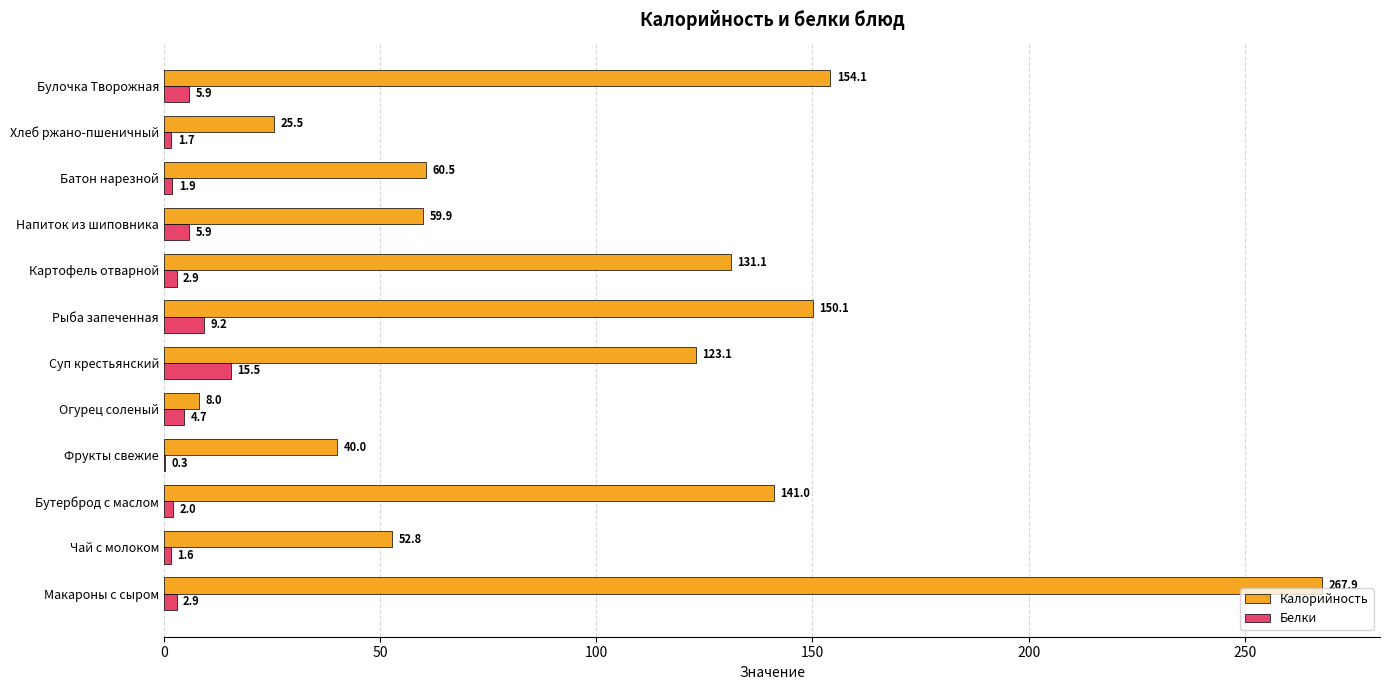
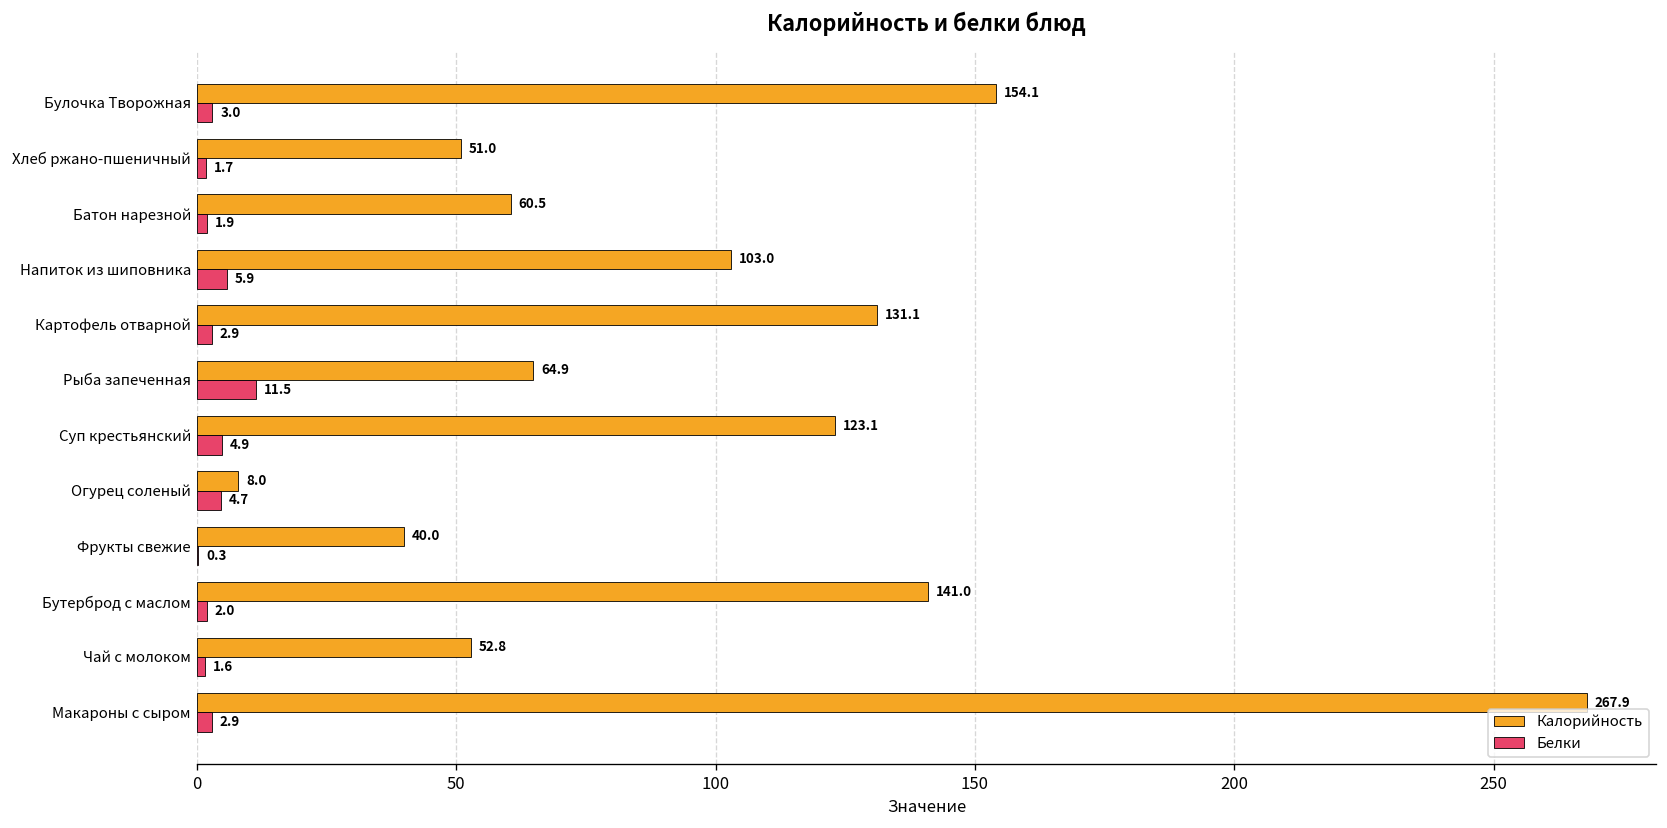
  {
    "Калорийность": {
      "Булочка Творожная": 154.1,
-     "Хлеб ржано-пшеничный": 25.5,
+     "Хлеб ржано-пшеничный": 51.0,
      "Батон нарезной": 60.5,
-     "Напиток из шиповника": 59.9,
+     "Напиток из шиповника": 103.0,
      "Картофель отварной": 131.1,
-     "Рыба запеченная": 150.1,
+     "Рыба запеченная": 64.9,
      "Суп крестьянский": 123.1,
      "Огурец соленый": 8.0,
      "Фрукты свежие": 40.0,
      "Бутерброд с маслом": 141.0,
      "Чай с молоком": 52.8
    },
    "Белки": {
-     "Булочка Творожная": 5.9,
+     "Булочка Творожная": 3.0,
      "Хлеб ржано-пшеничный": 1.7,
      "Батон нарезной": 1.9,
      "Напиток из шиповника": 5.9,
      "Картофель отварной": 2.9,
-     "Рыба запеченная": 9.2,
-     "Суп крестьянский": 15.5,
+     "Рыба запеченная": 11.5,
+     "Суп крестьянский": 4.9,
      "Огурец соленый": 4.7,
      "Фрукты свежие": 0.3,
      "Бутерброд с маслом": 2.0,
      "Чай с молоком": 1.6,
      "Макароны с сыром": 2.9
    }
  }
